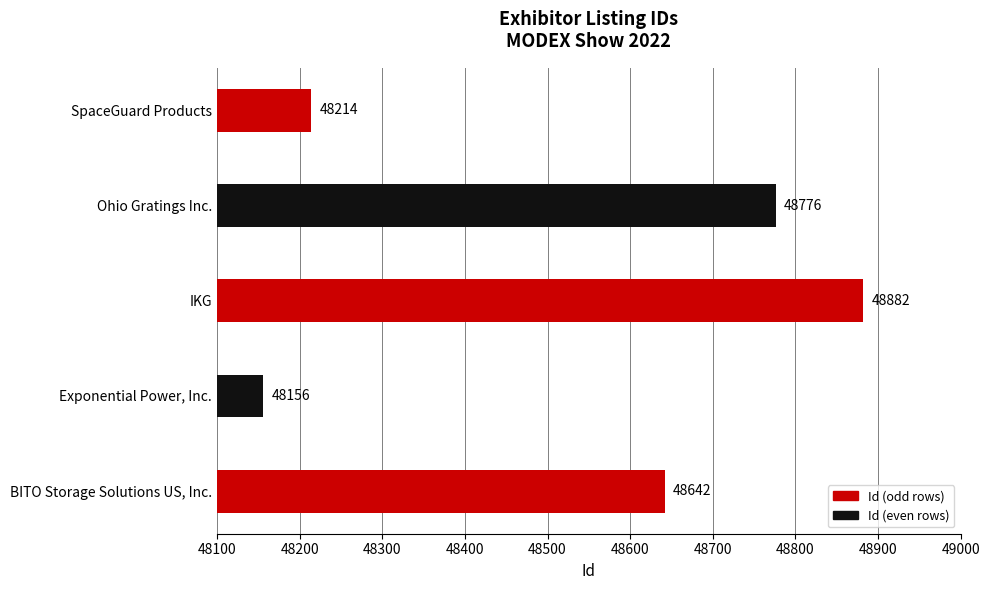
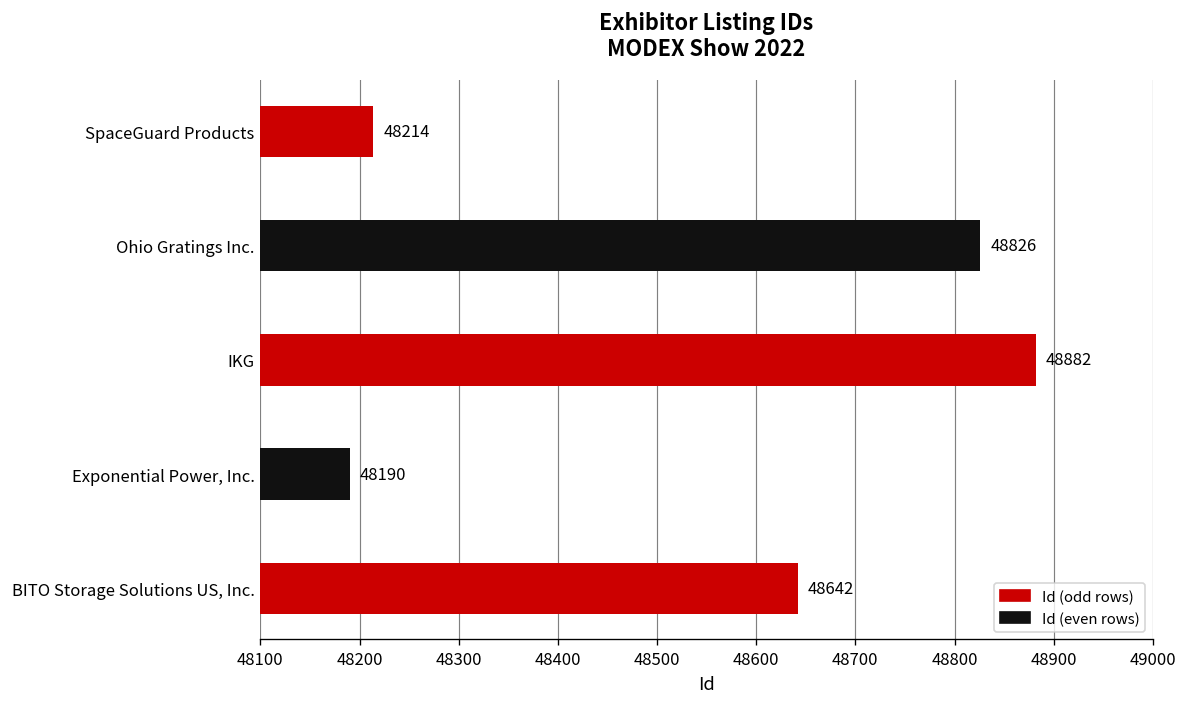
  {
    "SpaceGuard Products": 48214,
-   "Ohio Gratings Inc.": 48776,
+   "Ohio Gratings Inc.": 48826,
    "IKG": 48882,
-   "Exponential Power, Inc.": 48156,
+   "Exponential Power, Inc.": 48190,
    "BITO Storage Solutions US, Inc.": 48642
  }
